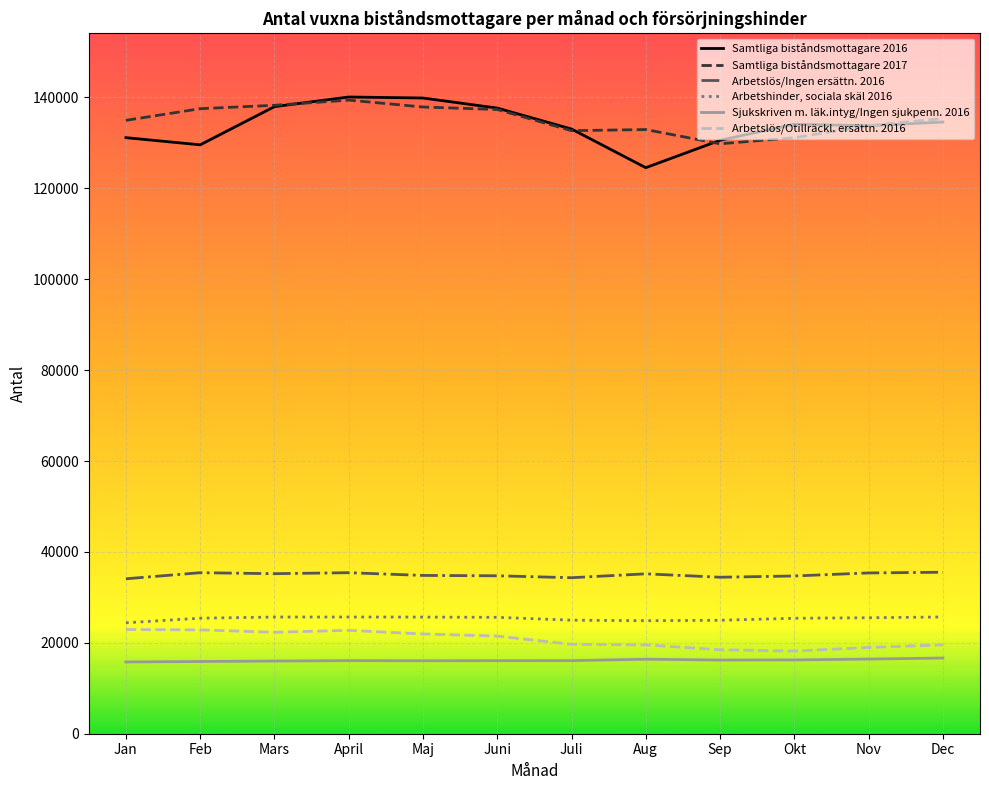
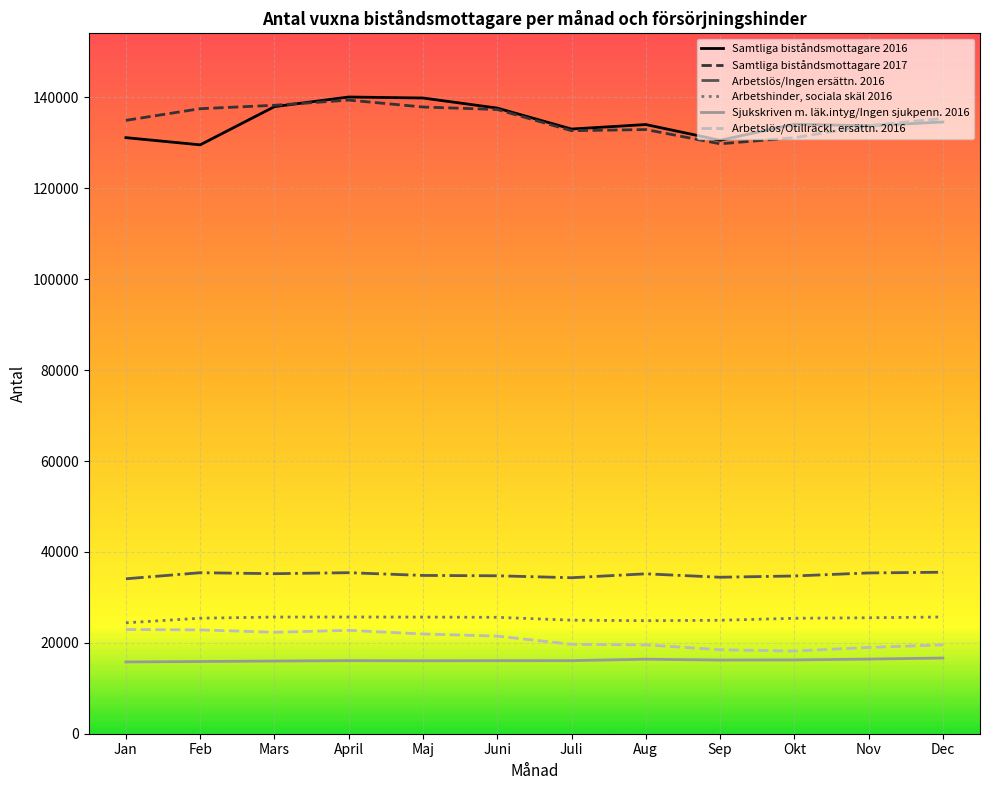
  {
    "Samtliga biståndsmottagare 2016": {
      "Jan": 131000,
      "Feb": 130000,
      "April": 140000,
      "Maj": 140000,
-     "Aug": 125000,
+     "Aug": 134000,
      "Sep": 131000
    }
  }
